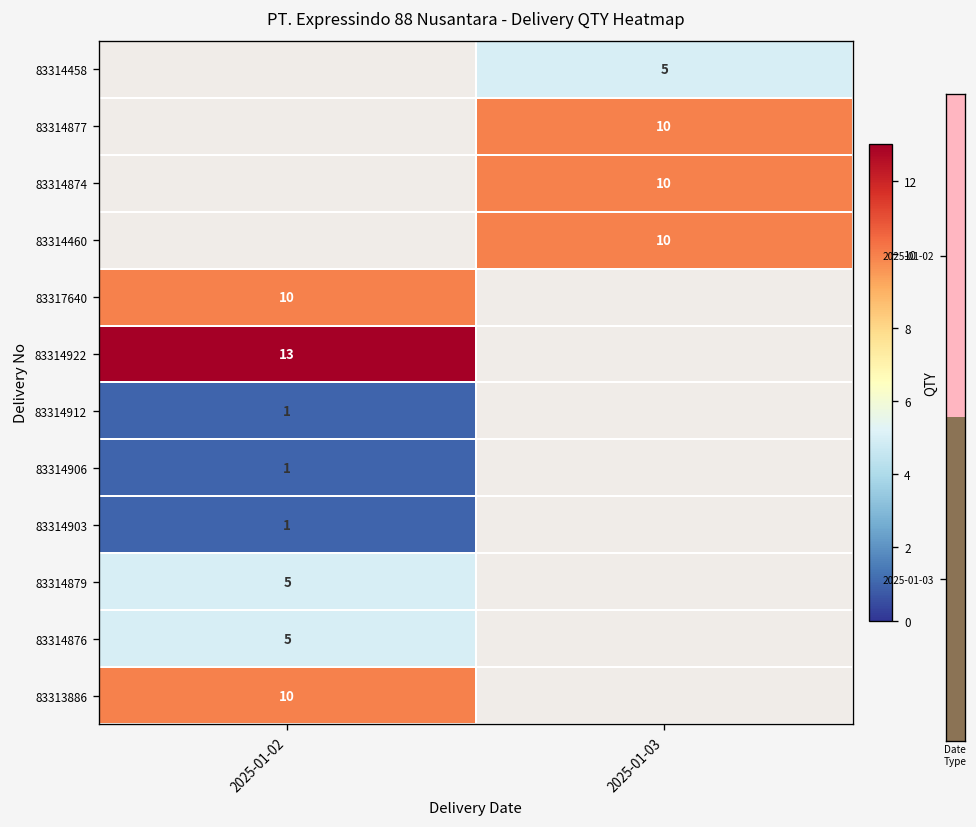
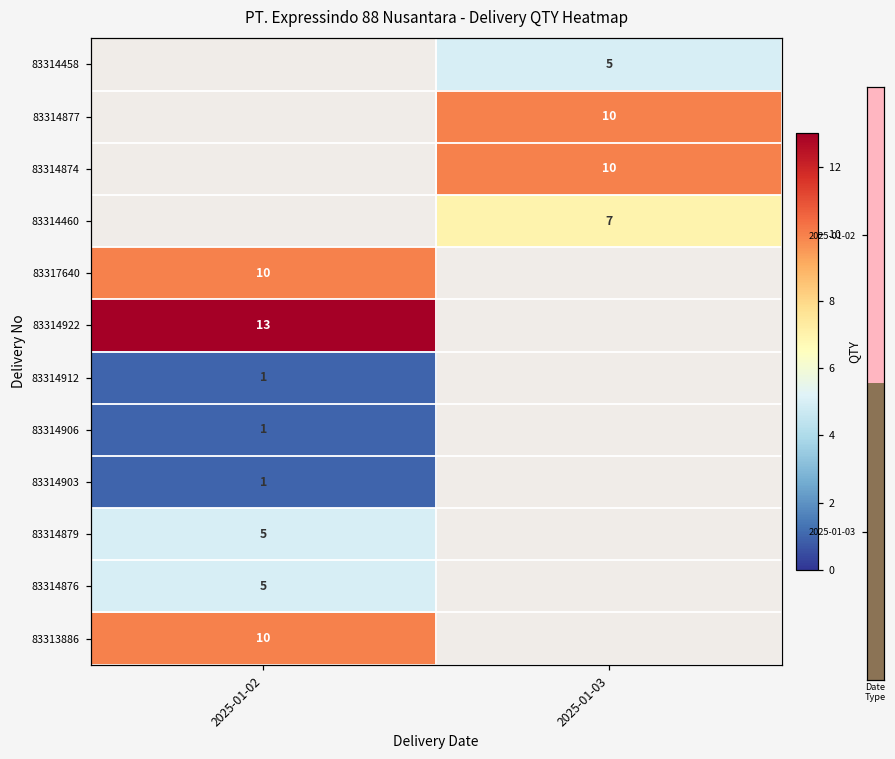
  {
    "PT. Expressindo 88 Nusantara - Delivery QTY Heatmap": {
      "83314458": {
        "2025-01-03": 5
      },
      "83314877": {
        "2025-01-03": 10
      },
      "83314874": {
        "2025-01-03": 10
      },
      "83314460": {
-       "2025-01-03": 10
+       "2025-01-03": 7
      },
      "83317640": {
        "2025-01-02": 10
      },
      "83314922": {
        "2025-01-02": 13
      },
      "83314912": {
        "2025-01-02": 1
      },
      "83314906": {
        "2025-01-02": 1
      },
      "83314903": {
        "2025-01-02": 1
      },
      "83314879": {
        "2025-01-02": 5
      },
      "83314876": {
        "2025-01-02": 5
      },
      "83313886": {
        "2025-01-02": 10
      }
    }
  }
